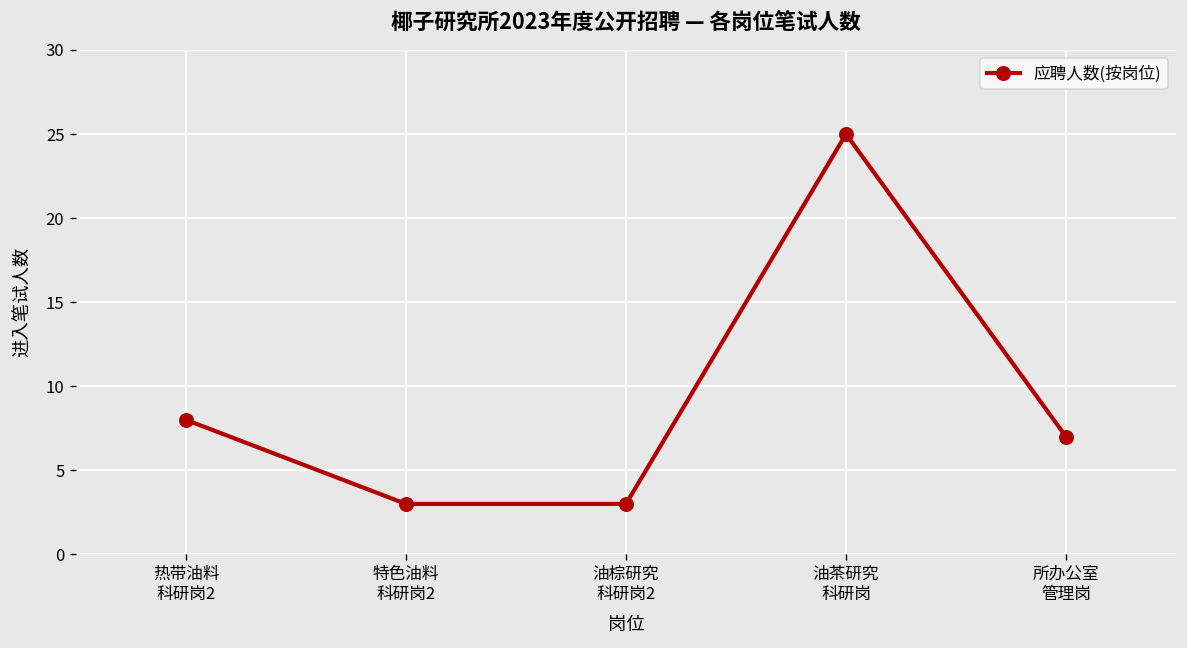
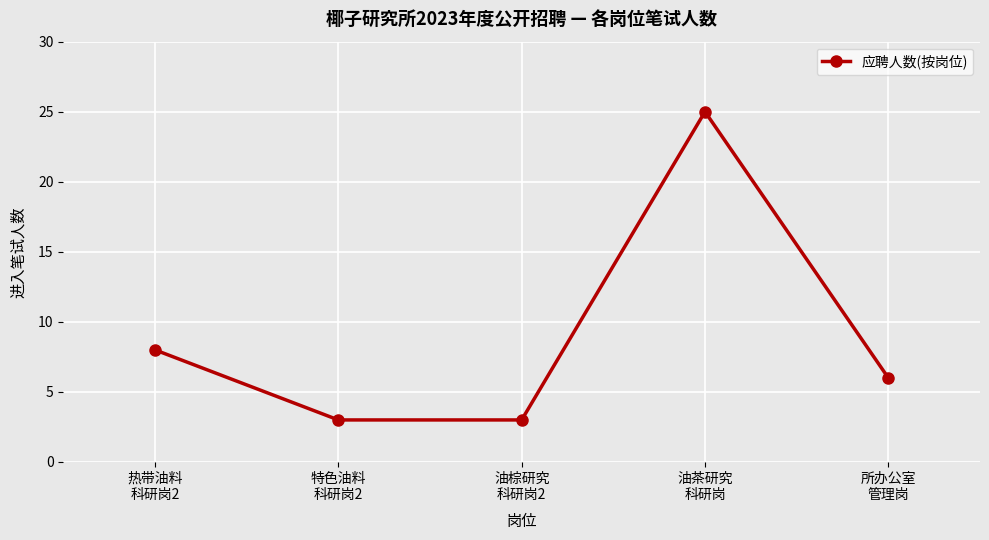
  {
    "热带油料 科研岗2": 8,
    "特色油料 科研岗2": 3,
    "油棕研究 科研岗2": 3,
    "油茶研究 科研岗": 25,
-   "所办公室 管理岗": 7
+   "所办公室 管理岗": 6
  }
